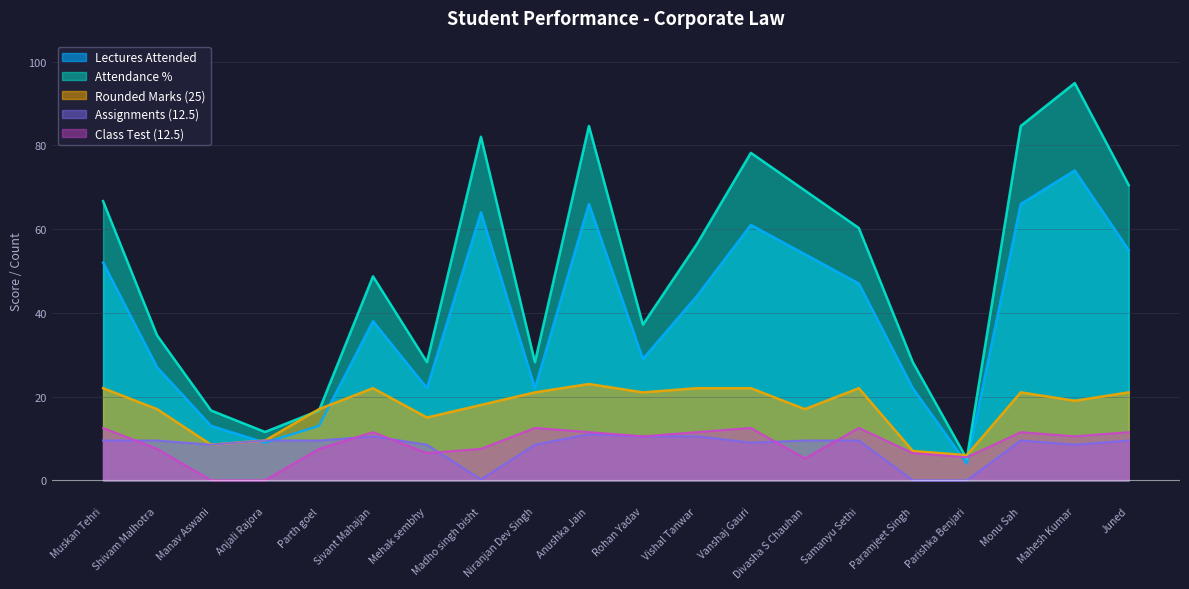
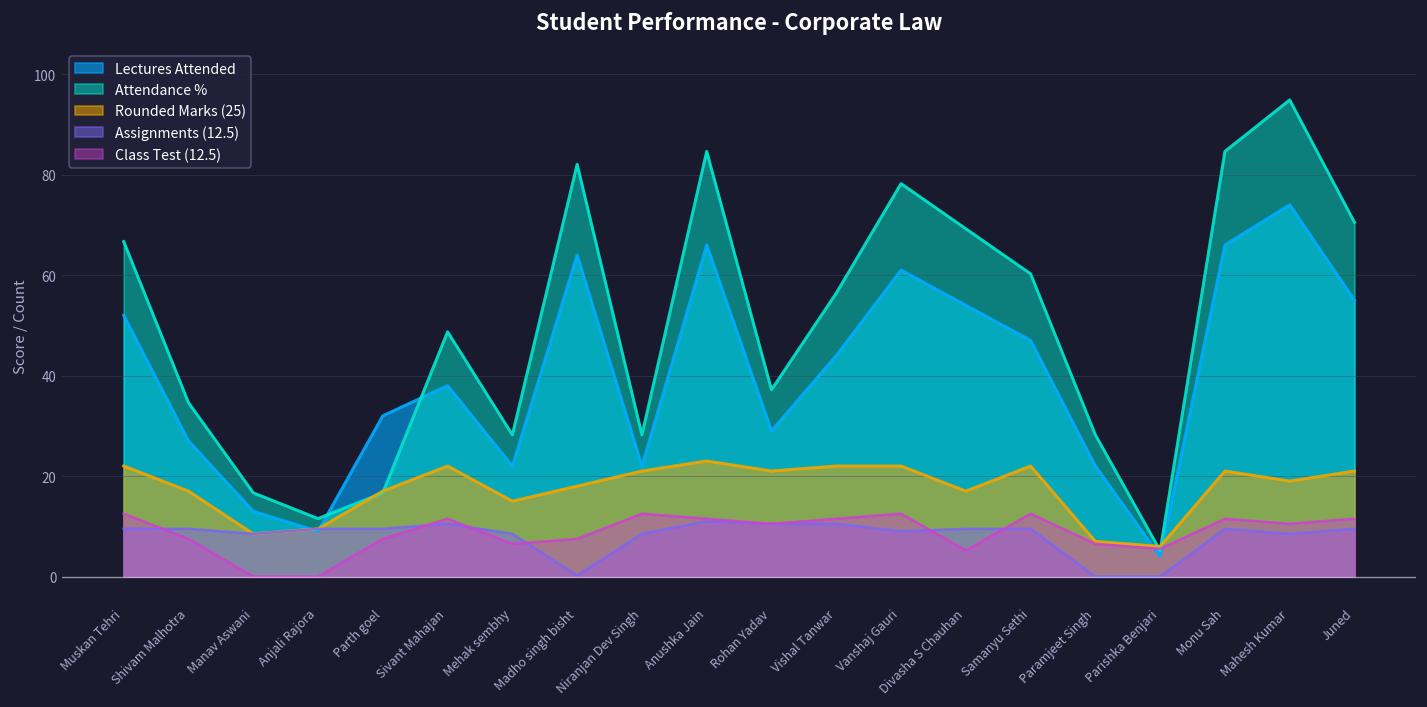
  {
    "Lectures Attended": {
      "Muskan Tehri": 52,
      "Shivam Malhotra": 27,
      "Manav Aswani": 13,
-     "Parth goel": 13,
+     "Parth goel": 32,
      "Sivant Mahajan": 38,
      "Mehak sembhy": 22,
      "Madho singh bisht": 64,
      "Niranjan Dev Singh": 22,
      "Anushka Jain": 66,
      "Rohan Yadav": 29,
      "Vishal Tanwar": 44,
      "Vanshaj Gauri": 61,
      "Divasha S Chauhan": 54,
      "Samanyu Sethi": 47,
      "Paramjeet Singh": 22,
      "Parishka Benjari": 4,
      "Monu Sah": 66,
      "Mahesh Kumar": 74,
      "Juned": 55
    },
    "Attendance %": {
      "Muskan Tehri": 67,
      "Shivam Malhotra": 35,
      "Manav Aswani": 17,
      "Anjali Rajora": 12,
      "Sivant Mahajan": 49,
      "Mehak sembhy": 28,
      "Madho singh bisht": 82,
      "Niranjan Dev Singh": 28,
      "Anushka Jain": 85,
      "Rohan Yadav": 37,
      "Vishal Tanwar": 56,
      "Vanshaj Gauri": 78,
      "Divasha S Chauhan": 69,
      "Samanyu Sethi": 60,
      "Paramjeet Singh": 28,
      "Monu Sah": 85,
      "Mahesh Kumar": 95,
      "Juned": 71
    },
    "Rounded Marks (25)": {
      "Muskan Tehri": 22,
      "Shivam Malhotra": 17,
      "Sivant Mahajan": 22,
      "Mehak sembhy": 15,
      "Madho singh bisht": 18,
      "Niranjan Dev Singh": 21,
      "Anushka Jain": 23,
      "Rohan Yadav": 21,
      "Vishal Tanwar": 22,
      "Vanshaj Gauri": 22,
      "Divasha S Chauhan": 17,
      "Samanyu Sethi": 22,
      "Monu Sah": 21,
      "Mahesh Kumar": 19,
      "Juned": 21
    },
    "Assignments (12.5)": {
      "Muskan Tehri": 10,
      "Shivam Malhotra": 10,
      "Parth goel": 10,
      "Sivant Mahajan": 11,
      "Mehak sembhy": 9,
      "Madho singh bisht": 0,
      "Niranjan Dev Singh": 9,
      "Vishal Tanwar": 11,
      "Vanshaj Gauri": 9,
      "Divasha S Chauhan": 10,
      "Samanyu Sethi": 10,
      "Paramjeet Singh": 0,
      "Parishka Benjari": 0,
      "Monu Sah": 10,
      "Mahesh Kumar": 9,
      "Juned": 10
    },
    "Class Test (12.5)": {
      "Muskan Tehri": 13,
      "Shivam Malhotra": 8,
      "Manav Aswani": 0,
      "Anjali Rajora": 0,
      "Parth goel": 8,
      "Sivant Mahajan": 12,
      "Mehak sembhy": 7,
      "Madho singh bisht": 8,
      "Niranjan Dev Singh": 13,
      "Vishal Tanwar": 12,
      "Vanshaj Gauri": 13,
      "Divasha S Chauhan": 5,
      "Samanyu Sethi": 13,
      "Monu Sah": 12,
      "Mahesh Kumar": 11,
      "Juned": 12
    }
  }
